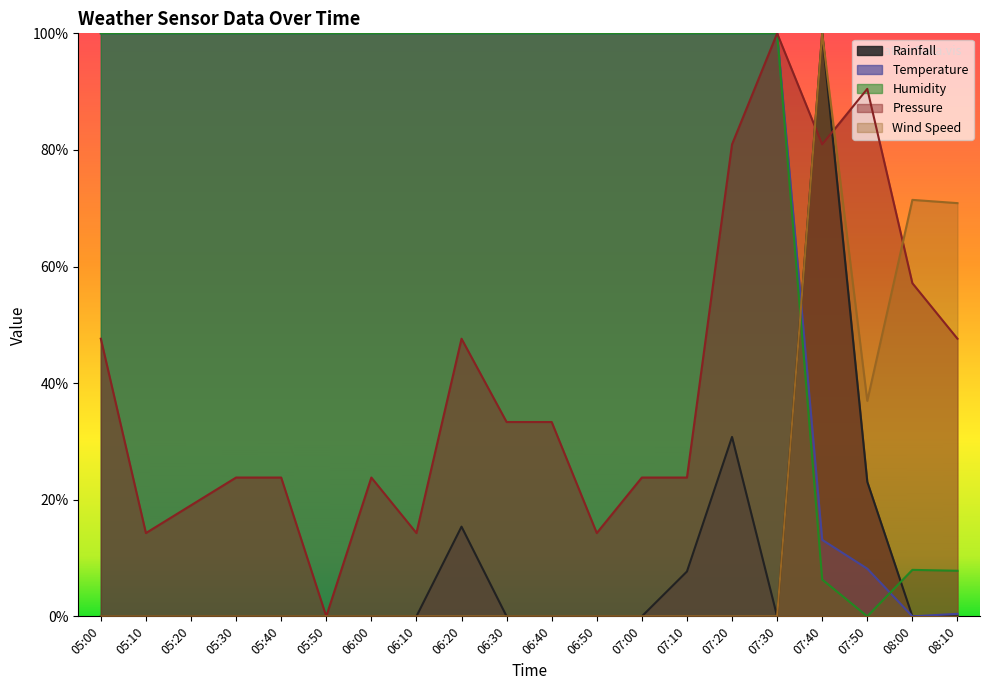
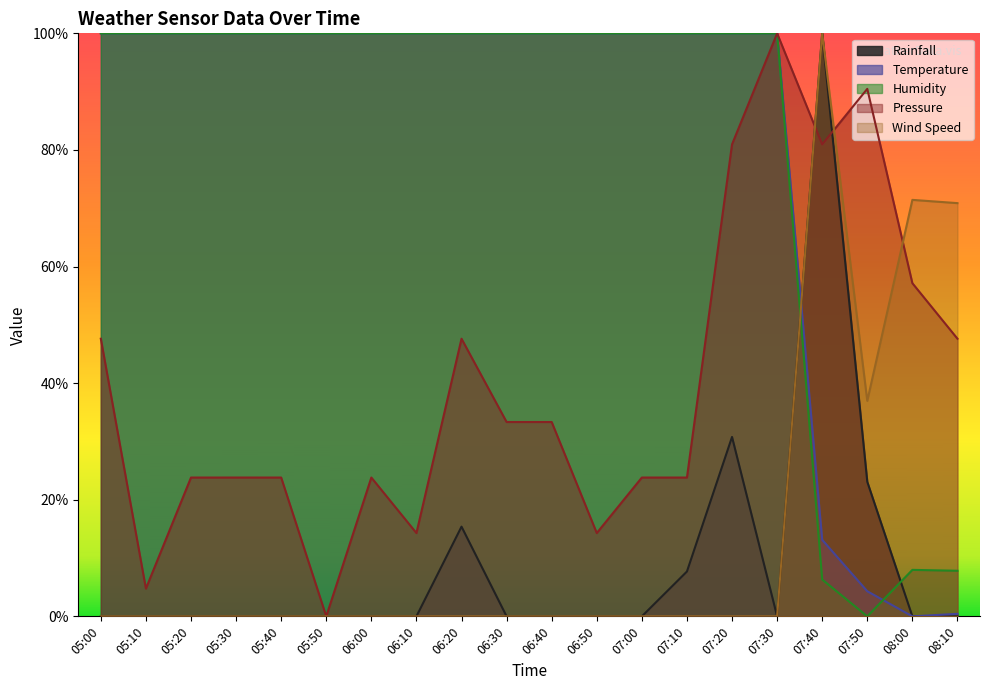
  {
    "Rainfall": {
      "06:20": "15%",
      "07:10": "8%",
      "07:20": "31%",
      "07:50": "23%"
    },
    "Temperature": {
      "07:40": "13%",
-     "07:50": "8%"
+     "07:50": "4%"
    },
    "Humidity": {
      "07:40": "6%",
      "07:50": "0%",
      "08:00": "8%",
      "08:10": "8%"
    },
    "Pressure": {
      "05:00": "48%",
-     "05:10": "14%",
-     "05:20": "19%",
+     "05:10": "5%",
+     "05:20": "24%",
      "05:30": "24%",
      "05:40": "24%",
      "06:00": "24%",
      "06:10": "14%",
      "06:20": "48%",
      "06:30": "33%",
      "06:40": "33%",
      "06:50": "14%",
      "07:00": "24%",
      "07:10": "24%",
      "07:20": "81%",
      "07:40": "81%",
      "08:00": "57%",
      "08:10": "48%"
    },
    "Wind Speed": {
      "06:20": "0%",
      "07:10": "0%",
      "07:20": "0%",
      "07:50": "37%",
      "08:00": "71%",
      "08:10": "71%"
    }
  }
